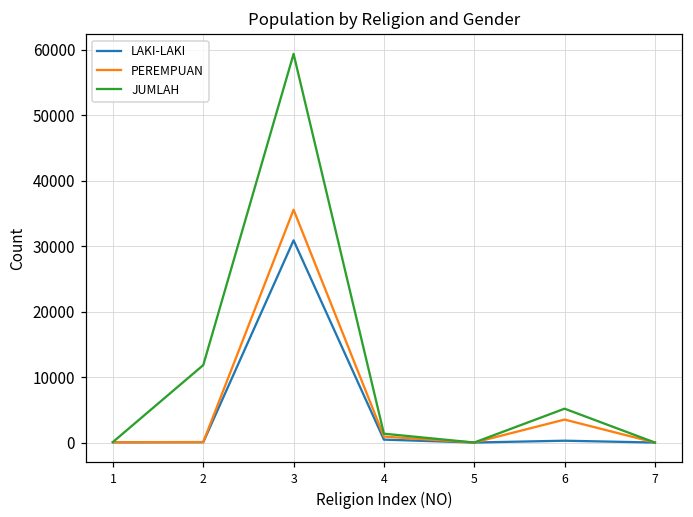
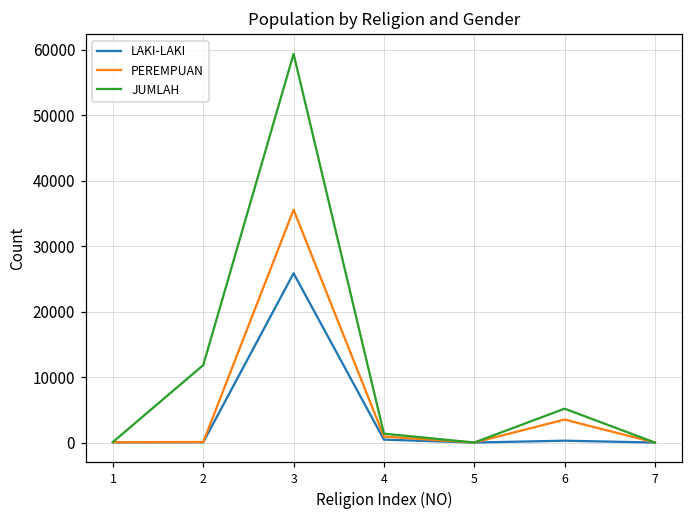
  {
    "LAKI-LAKI": {
-     "3": 31000,
+     "3": 26000,
      "4": 0,
      "6": 0
    },
    "PEREMPUAN": {
      "3": 36000,
      "4": 1000,
      "6": 4000
    },
    "JUMLAH": {
      "2": 12000,
      "3": 59000,
      "4": 1000,
      "6": 5000
    }
  }
